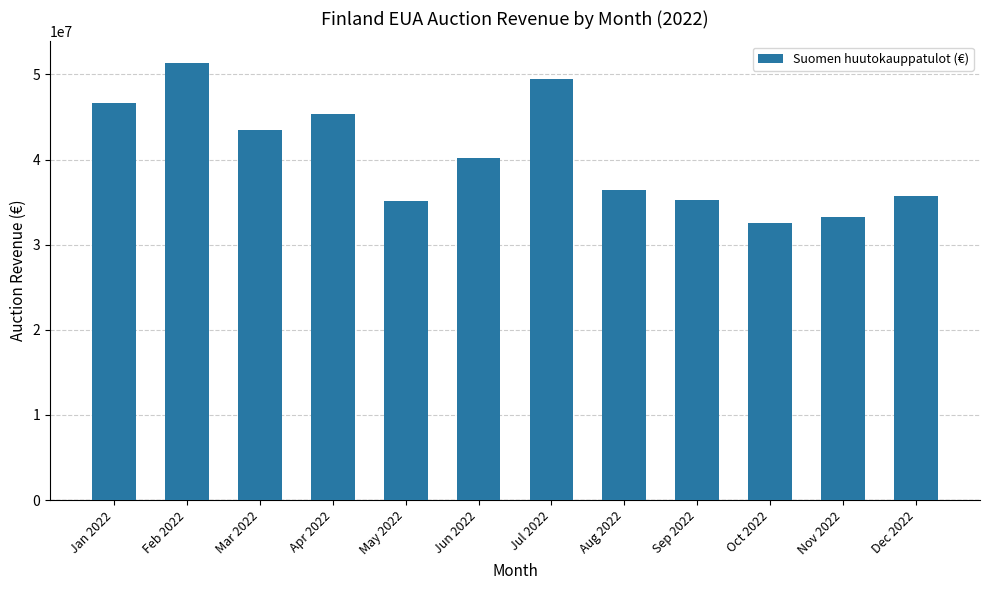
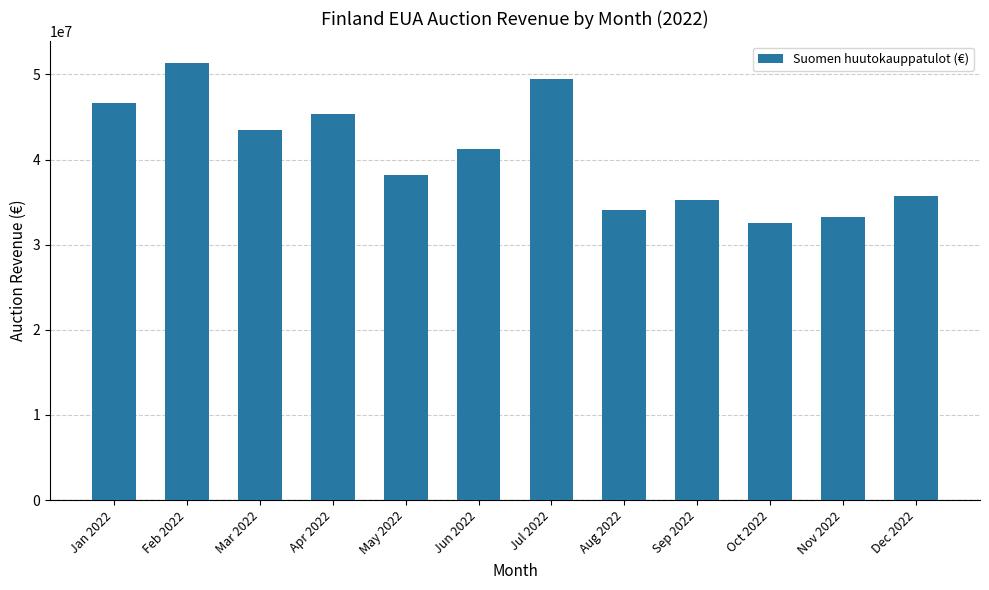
  {
    "Jan 2022": 47000000,
    "Feb 2022": 51000000,
    "Mar 2022": 43000000,
    "Apr 2022": 45000000,
-   "May 2022": 35000000,
-   "Jun 2022": 40000000,
+   "May 2022": 38000000,
+   "Jun 2022": 41000000,
    "Jul 2022": 50000000,
-   "Aug 2022": 36000000,
+   "Aug 2022": 34000000,
    "Sep 2022": 35000000,
    "Oct 2022": 33000000,
    "Nov 2022": 33000000,
    "Dec 2022": 36000000
  }
